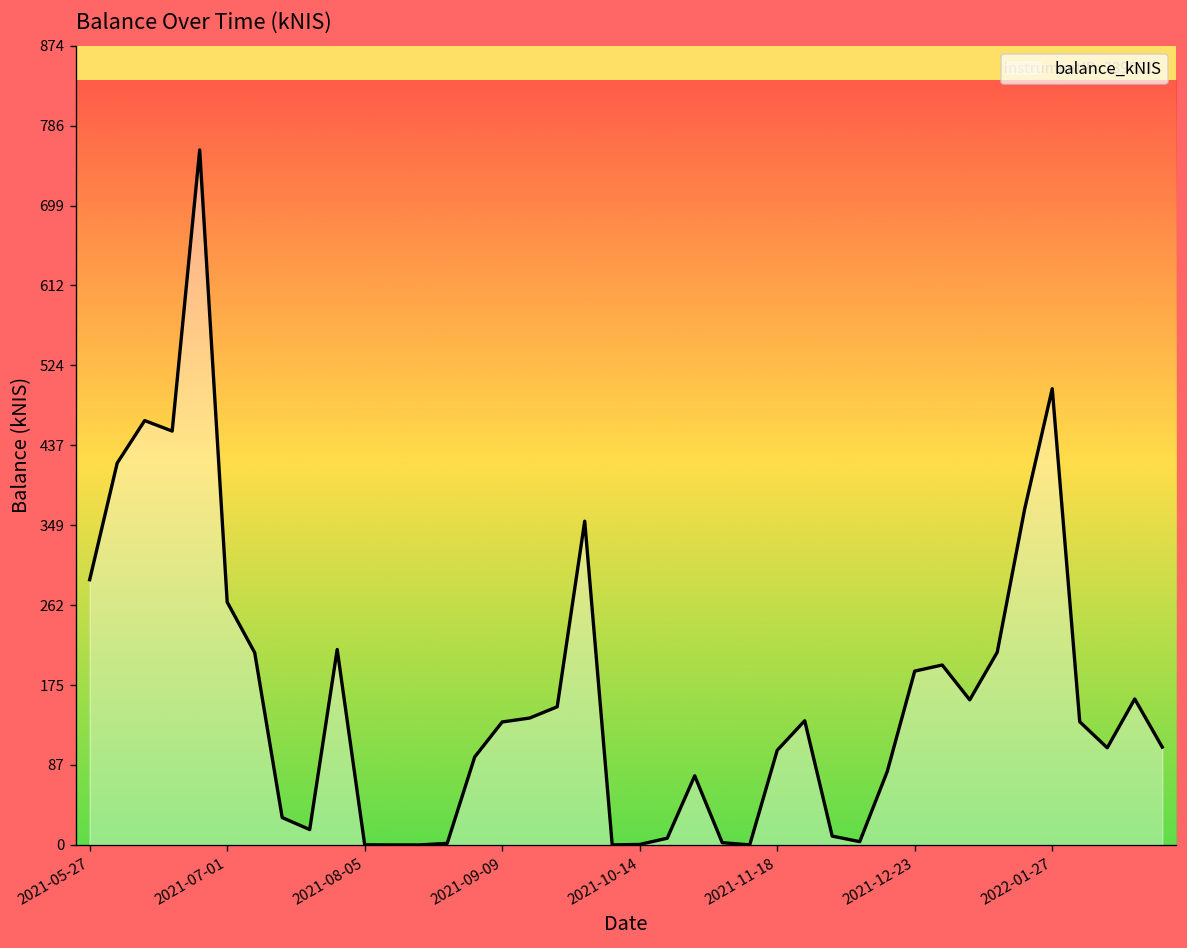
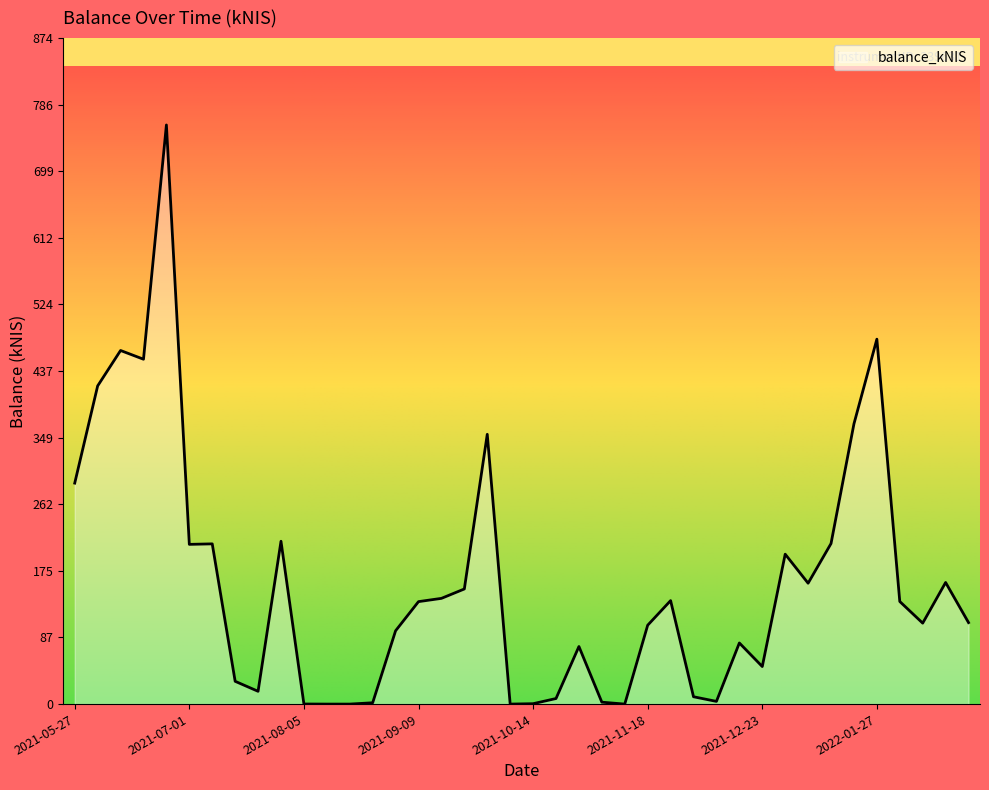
  {
    "2021-05-27": 290,
-   "2021-07-01": 270,
+   "2021-07-01": 210,
    "2021-08-05": 0,
    "2021-09-09": 130,
    "2021-10-14": 0,
    "2021-11-18": 100,
-   "2021-12-23": 190,
-   "2022-01-27": 500
+   "2021-12-23": 50,
+   "2022-01-27": 480
  }
